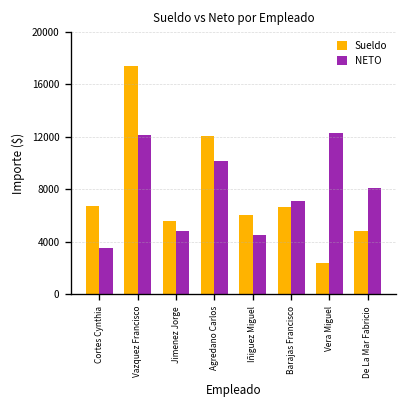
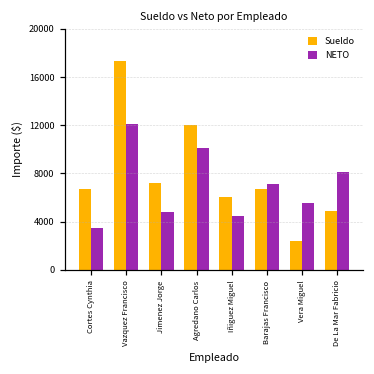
  {
    "Sueldo": {
      "Cortes Cynthia": 6700,
      "Vazquez Francisco": 17400,
-     "Jimenez Jorge": 5600,
+     "Jimenez Jorge": 7200,
      "Agredano Carlos": 12000,
      "Iñiguez Miguel": 6000,
      "Barajas Francisco": 6700,
      "Vera Miguel": 2400,
      "De La Mar Fabricio": 4900
    },
    "NETO": {
      "Cortes Cynthia": 3500,
      "Vazquez Francisco": 12100,
      "Jimenez Jorge": 4800,
      "Agredano Carlos": 10100,
      "Iñiguez Miguel": 4500,
      "Barajas Francisco": 7100,
-     "Vera Miguel": 12300,
+     "Vera Miguel": 5500,
      "De La Mar Fabricio": 8100
    }
  }
